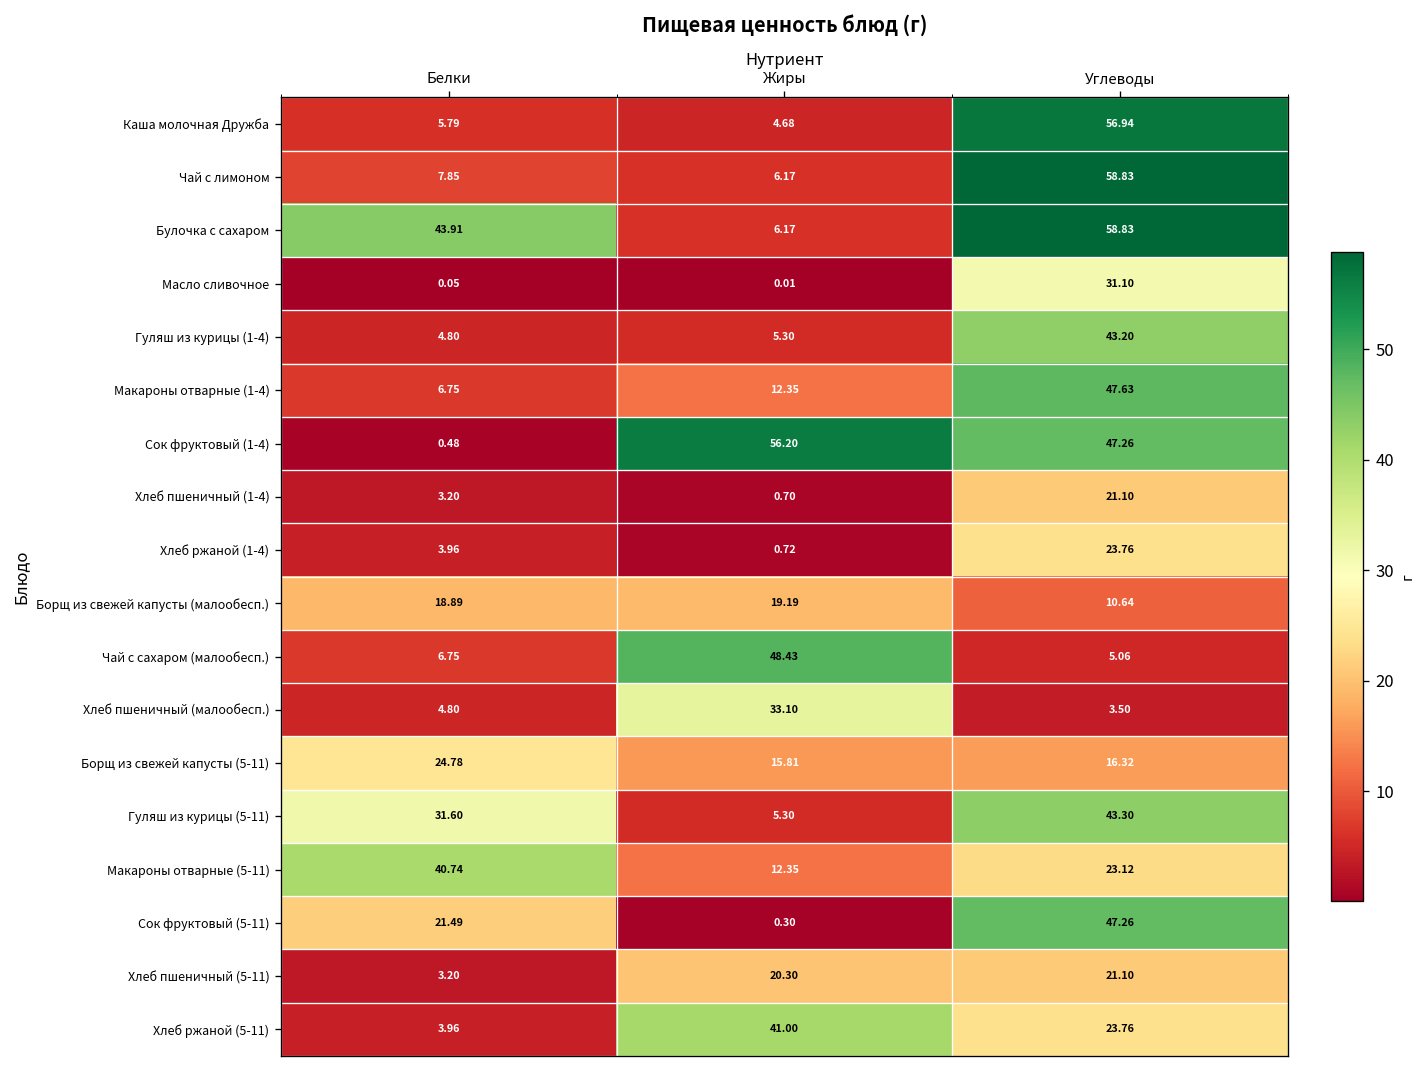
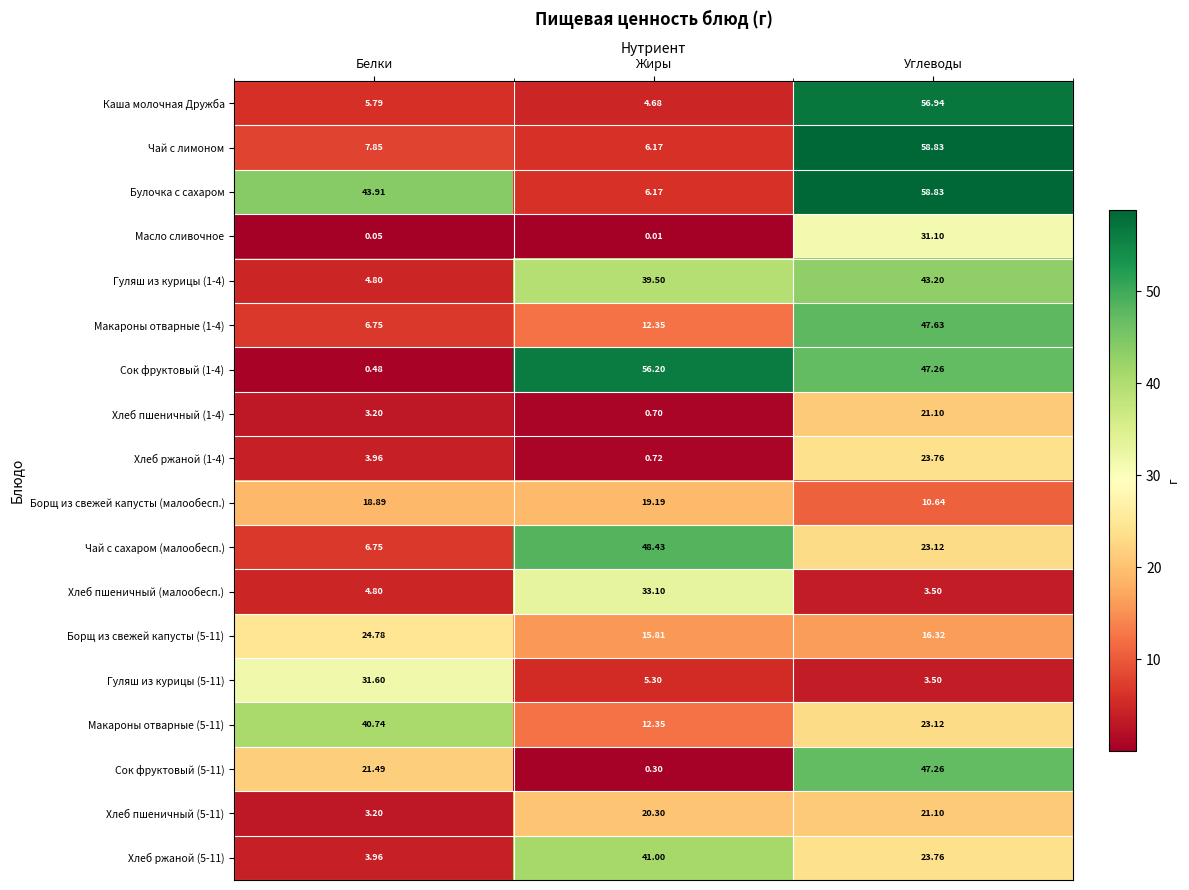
  {
    "Каша молочная Дружба": {
      "Белки": 5.79,
      "Жиры": 4.68,
      "Углеводы": 56.94
    },
    "Чай с лимоном": {
      "Белки": 7.85,
      "Жиры": 6.17,
      "Углеводы": 58.83
    },
    "Булочка с сахаром": {
      "Белки": 43.91,
      "Жиры": 6.17,
      "Углеводы": 58.83
    },
    "Масло сливочное": {
      "Белки": 0.05,
      "Жиры": 0.01,
      "Углеводы": 31.10
    },
    "Гуляш из курицы (1-4)": {
      "Белки": 4.80,
-     "Жиры": 5.30,
+     "Жиры": 39.50,
      "Углеводы": 43.20
    },
    "Макароны отварные (1-4)": {
      "Белки": 6.75,
      "Жиры": 12.35,
      "Углеводы": 47.63
    },
    "Сок фруктовый (1-4)": {
      "Белки": 0.48,
      "Жиры": 56.20,
      "Углеводы": 47.26
    },
    "Хлеб пшеничный (1-4)": {
      "Белки": 3.20,
      "Жиры": 0.70,
      "Углеводы": 21.10
    },
    "Хлеб ржаной (1-4)": {
      "Белки": 3.96,
      "Жиры": 0.72,
      "Углеводы": 23.76
    },
    "Борщ из свежей капусты (малообесп.)": {
      "Белки": 18.89,
      "Жиры": 19.19,
      "Углеводы": 10.64
    },
    "Чай с сахаром (малообесп.)": {
      "Белки": 6.75,
      "Жиры": 48.43,
-     "Углеводы": 5.06
+     "Углеводы": 23.12
    },
    "Хлеб пшеничный (малообесп.)": {
      "Белки": 4.80,
      "Жиры": 33.10,
      "Углеводы": 3.50
    },
    "Борщ из свежей капусты (5-11)": {
      "Белки": 24.78,
      "Жиры": 15.81,
      "Углеводы": 16.32
    },
    "Гуляш из курицы (5-11)": {
      "Белки": 31.60,
      "Жиры": 5.30,
-     "Углеводы": 43.30
+     "Углеводы": 3.50
    },
    "Макароны отварные (5-11)": {
      "Белки": 40.74,
      "Жиры": 12.35,
      "Углеводы": 23.12
    },
    "Сок фруктовый (5-11)": {
      "Белки": 21.49,
      "Жиры": 0.30,
      "Углеводы": 47.26
    },
    "Хлеб пшеничный (5-11)": {
      "Белки": 3.20,
      "Жиры": 20.30,
      "Углеводы": 21.10
    },
    "Хлеб ржаной (5-11)": {
      "Белки": 3.96,
      "Жиры": 41.00,
      "Углеводы": 23.76
    }
  }
